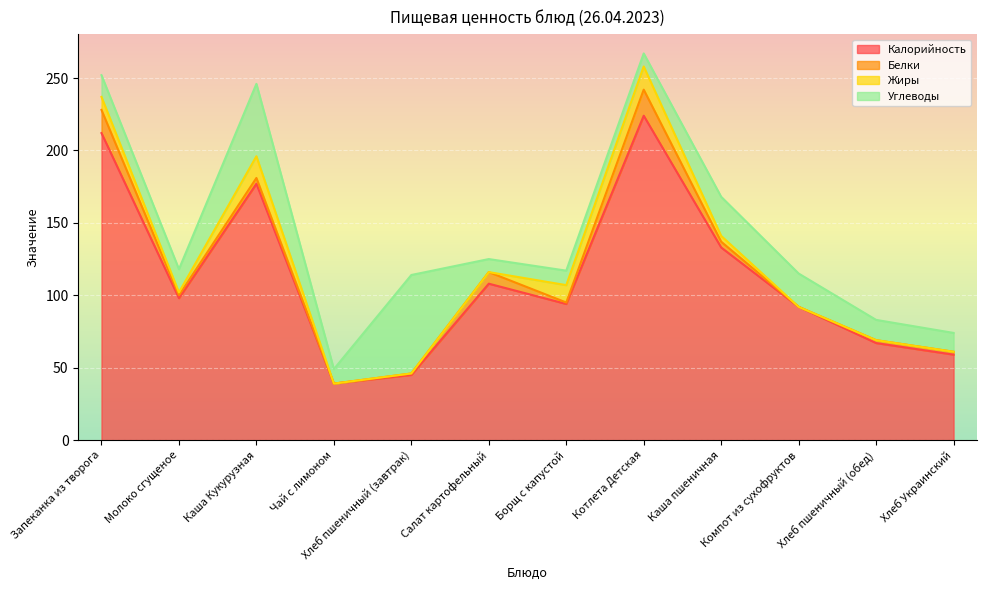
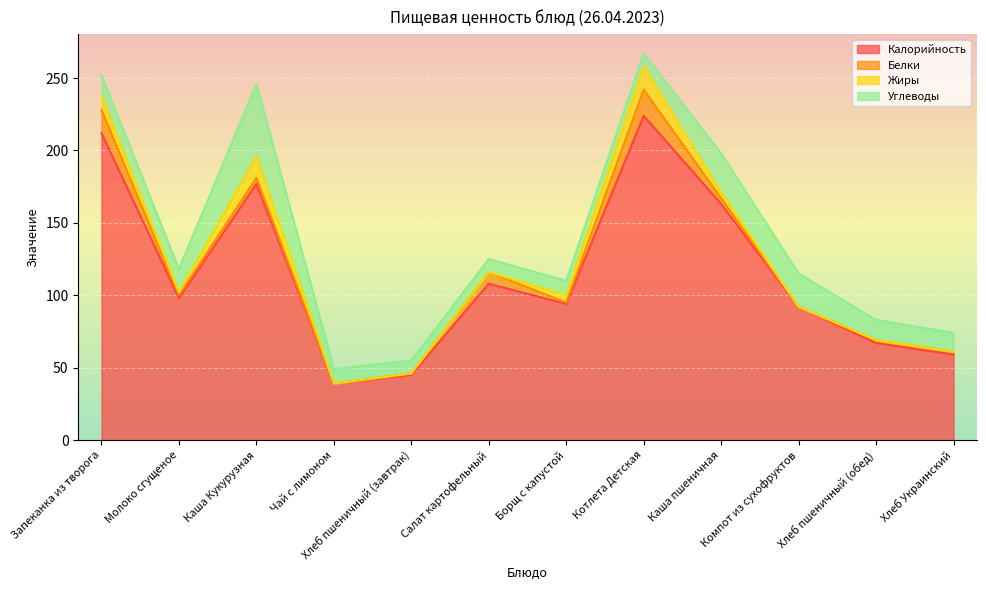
  {
    "Калорийность": {
      "Запеканка из творога": 212,
      "Молоко сгущеное": 98,
      "Каша Кукурузная": 177,
      "Салат картофельный": 108,
      "Котлета Детская": 224,
-     "Каша пшеничная": 133,
+     "Каша пшеничная": 163,
      "Хлеб пшеничный (обед)": 67,
      "Хлеб Украинский": 59
    },
    "Белки": {
      "Запеканка из творога": 16,
      "Молоко сгущеное": 2,
      "Каша Кукурузная": 4,
      "Котлета Детская": 18,
      "Каша пшеничная": 4
    },
    "Жиры": {
      "Запеканка из творога": 9,
      "Молоко сгущеное": 2,
      "Каша Кукурузная": 15,
-     "Борщ с капустой": 12,
+     "Борщ с капустой": 5,
      "Котлета Детская": 16,
      "Каша пшеничная": 4
    },
    "Углеводы": {
      "Запеканка из творога": 15,
      "Молоко сгущеное": 16,
      "Каша Кукурузная": 50,
      "Чай с лимоном": 10,
-     "Хлеб пшеничный (завтрак)": 68,
+     "Хлеб пшеничный (завтрак)": 9,
      "Салат картофельный": 9,
      "Борщ с капустой": 10,
      "Котлета Детская": 9,
      "Каша пшеничная": 27,
      "Компот из сухофруктов": 23,
      "Хлеб пшеничный (обед)": 14,
      "Хлеб Украинский": 13
    }
  }
